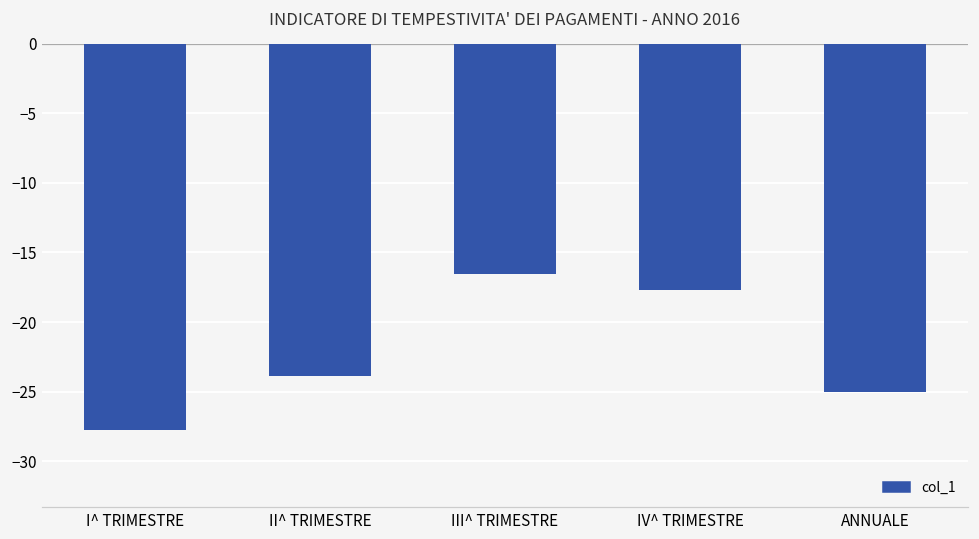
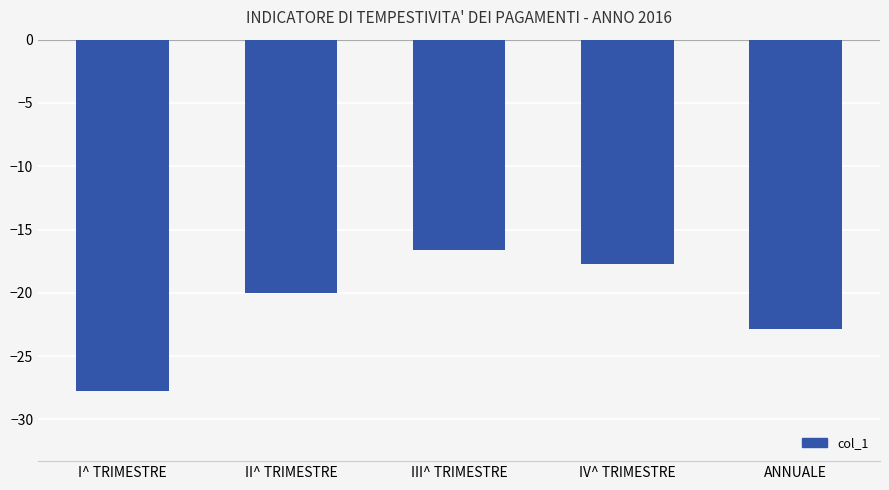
  {
    "I^ TRIMESTRE": -27.8,
-   "II^ TRIMESTRE": -23.9,
+   "II^ TRIMESTRE": -20.0,
    "III^ TRIMESTRE": -16.6,
    "IV^ TRIMESTRE": -17.7,
-   "ANNUALE": -25.0
+   "ANNUALE": -22.9
  }
